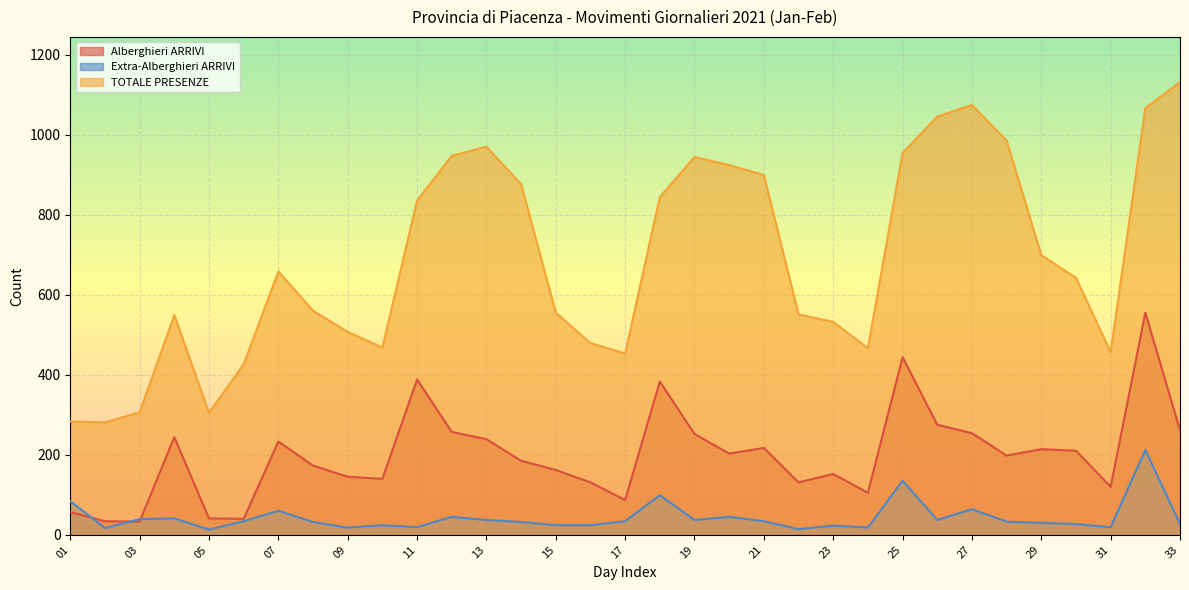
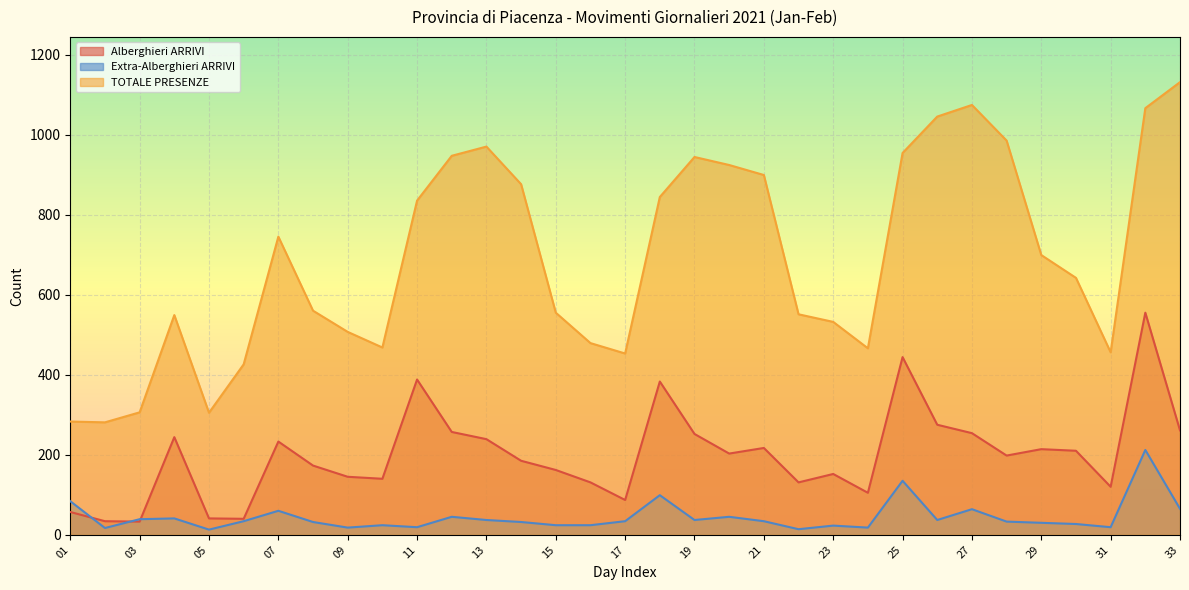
  {
    "Alberghieri ARRIVI": {
      "01": 60,
      "05": 40,
      "07": 230,
      "09": 150,
      "11": 390,
      "13": 240,
      "15": 160,
      "17": 90,
      "19": 250,
      "21": 220,
      "23": 150,
      "25": 440,
      "27": 250,
      "29": 210,
      "31": 120,
      "33": 260
    },
    "Extra-Alberghieri ARRIVI": {
      "01": 80,
      "05": 10,
      "07": 60,
      "09": 20,
      "11": 20,
      "13": 40,
      "15": 20,
      "17": 30,
      "19": 40,
      "21": 30,
      "23": 20,
      "25": 140,
      "27": 60,
      "29": 30,
      "31": 20,
-     "33": 30
+     "33": 70
    },
    "TOTALE PRESENZE": {
      "01": 280,
      "03": 310,
      "05": 310,
-     "07": 660,
+     "07": 750,
      "09": 510,
      "11": 840,
      "13": 970,
      "15": 560,
      "17": 450,
      "19": 940,
      "21": 900,
      "23": 530,
      "25": 950,
      "27": 1070,
      "29": 700,
      "31": 460,
      "33": 1130
    }
  }
